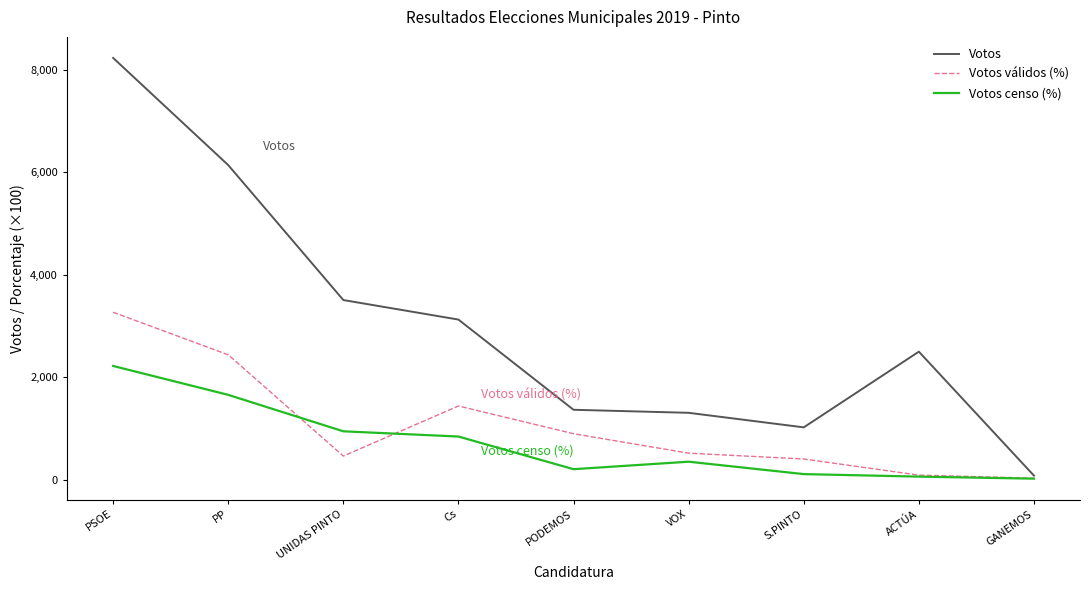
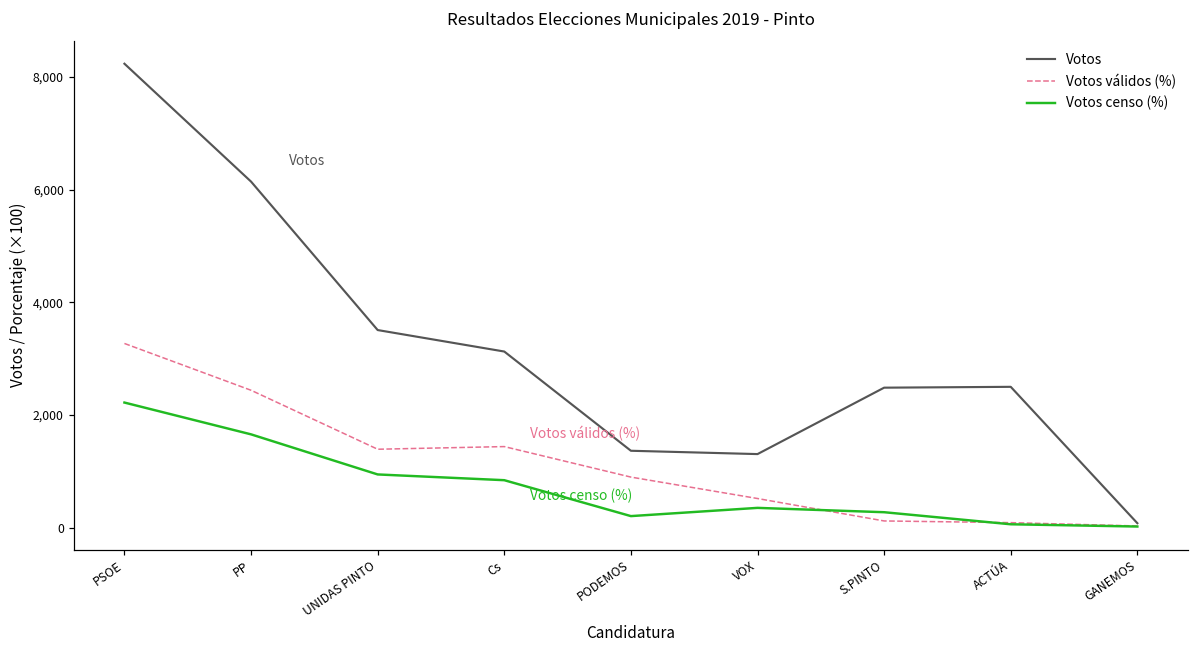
  {
    "Votos": {
      "PSOE": "8,200",
      "PP": "6,100",
      "UNIDAS PINTO": "3,500",
      "Cs": "3,100",
      "PODEMOS": "1,400",
      "VOX": "1,300",
-     "S.PINTO": "1,000",
+     "S.PINTO": "2,500",
      "ACTÚA": "2,500",
      "GANEMOS": "100"
    },
    "Votos válidos (%)": {
      "PSOE": "3,300",
      "PP": "2,400",
-     "UNIDAS PINTO": "500",
+     "UNIDAS PINTO": "1,400",
      "Cs": "1,400",
      "PODEMOS": "900",
      "VOX": "500",
-     "S.PINTO": "400"
+     "S.PINTO": "100"
    },
    "Votos censo (%)": {
      "PSOE": "2,200",
      "PP": "1,700",
      "UNIDAS PINTO": "900",
      "Cs": "800",
      "PODEMOS": "200",
      "VOX": "400",
-     "S.PINTO": "100"
+     "S.PINTO": "300"
    }
  }
